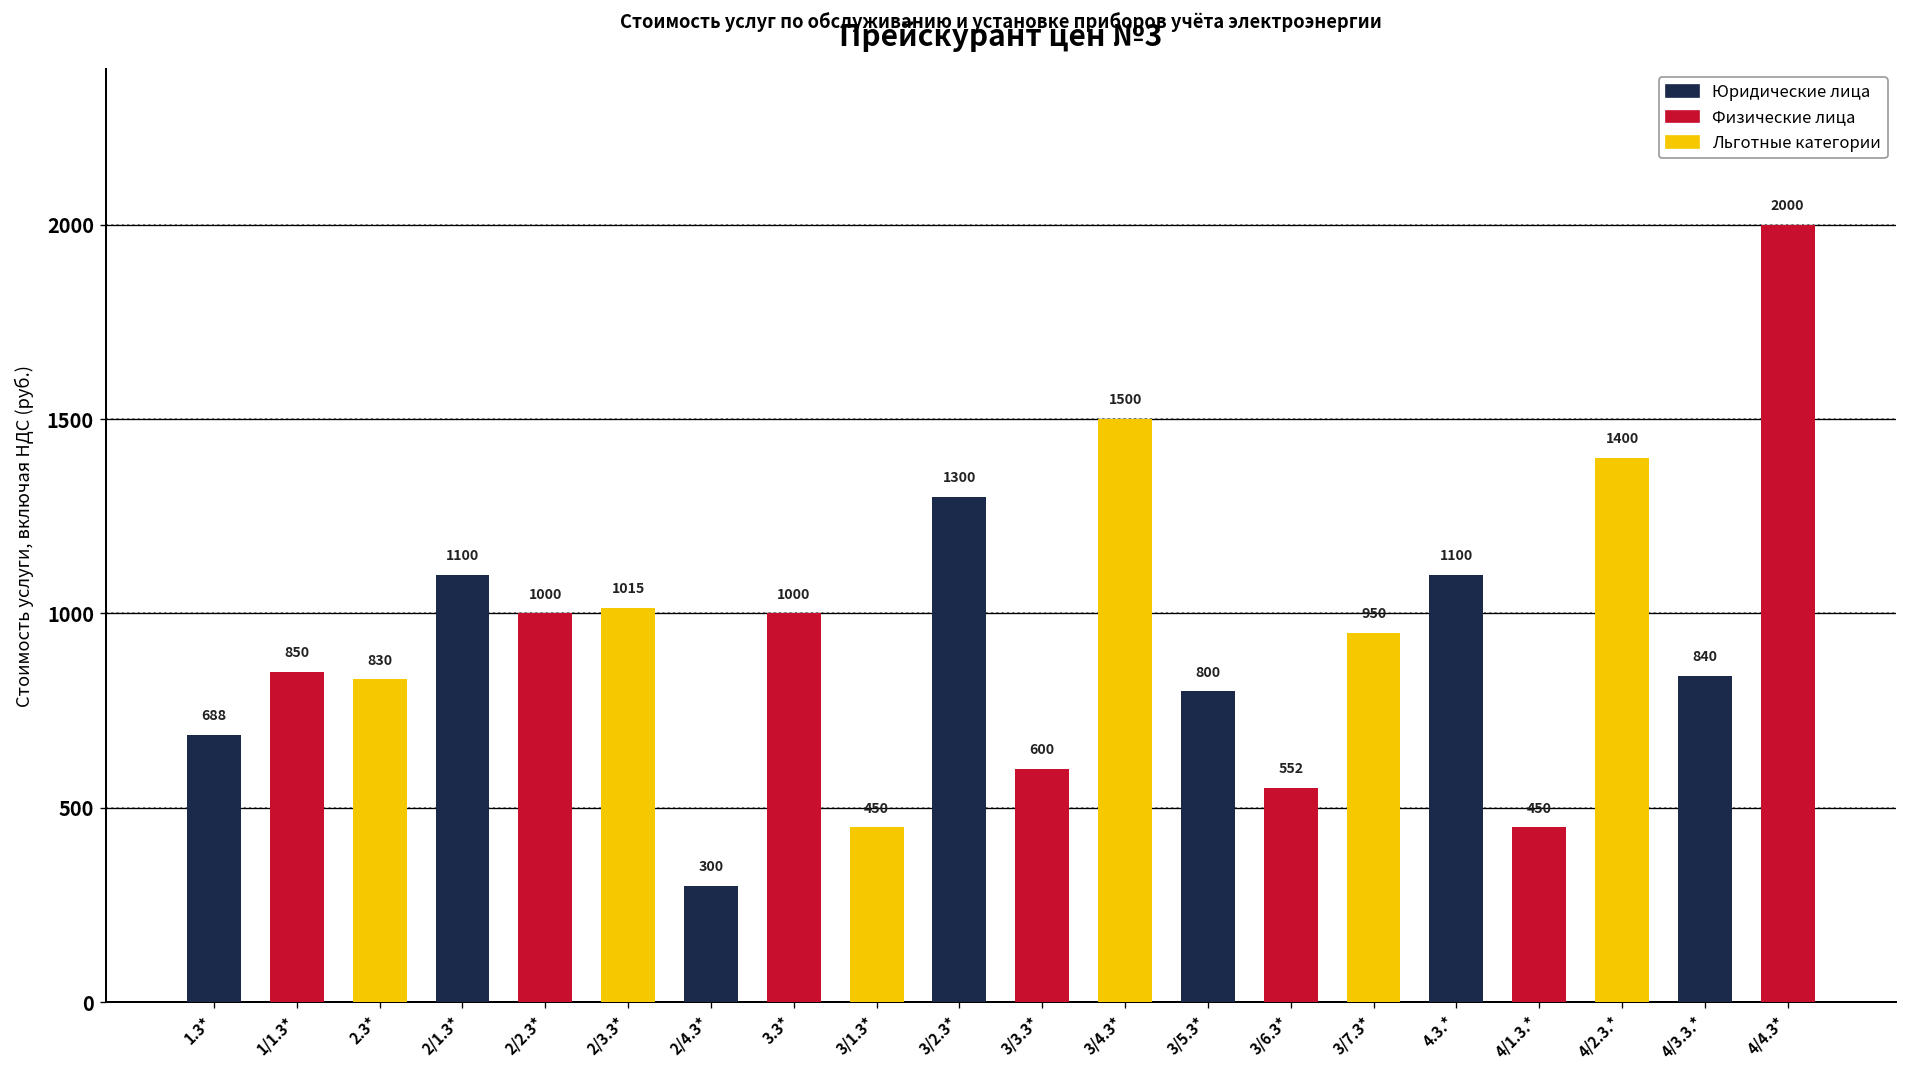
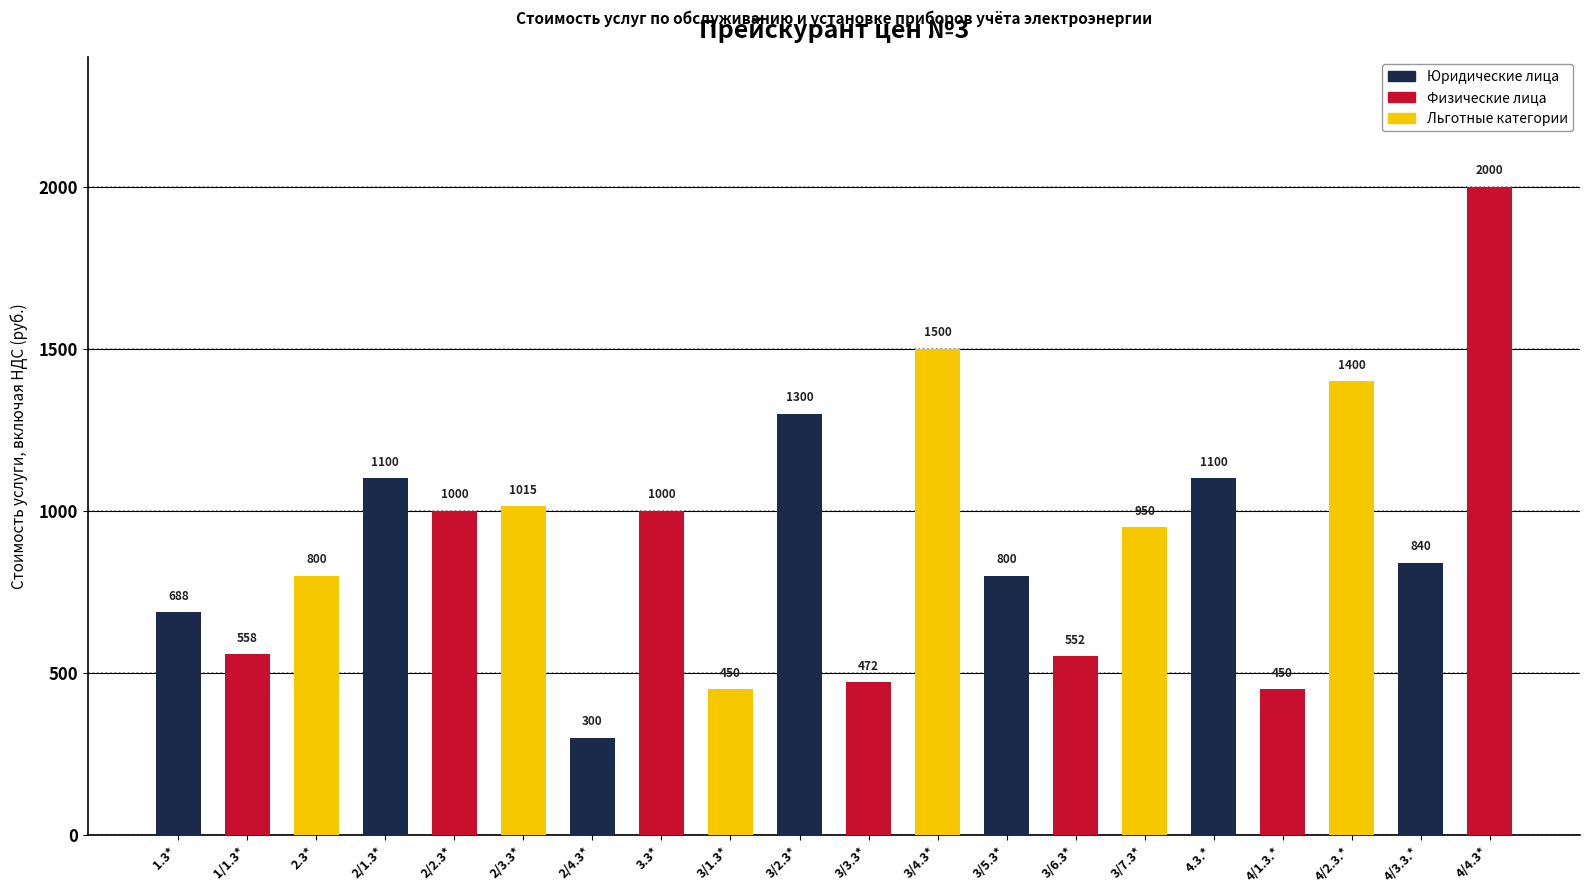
  {
    "1.3*": 688,
-   "1/1.3*": 850,
-   "2.3*": 830,
+   "1/1.3*": 558,
+   "2.3*": 800,
    "2/1.3*": 1100,
    "2/2.3*": 1000,
    "2/3.3*": 1015,
    "2/4.3*": 300,
    "3.3*": 1000,
    "3/1.3*": 450,
    "3/2.3*": 1300,
-   "3/3.3*": 600,
+   "3/3.3*": 472,
    "3/4.3*": 1500,
    "3/5.3*": 800,
    "3/6.3*": 552,
    "3/7.3*": 950,
    "4.3.*": 1100,
    "4/1.3.*": 450,
    "4/2.3.*": 1400,
    "4/3.3.*": 840,
    "4/4.3*": 2000
  }
